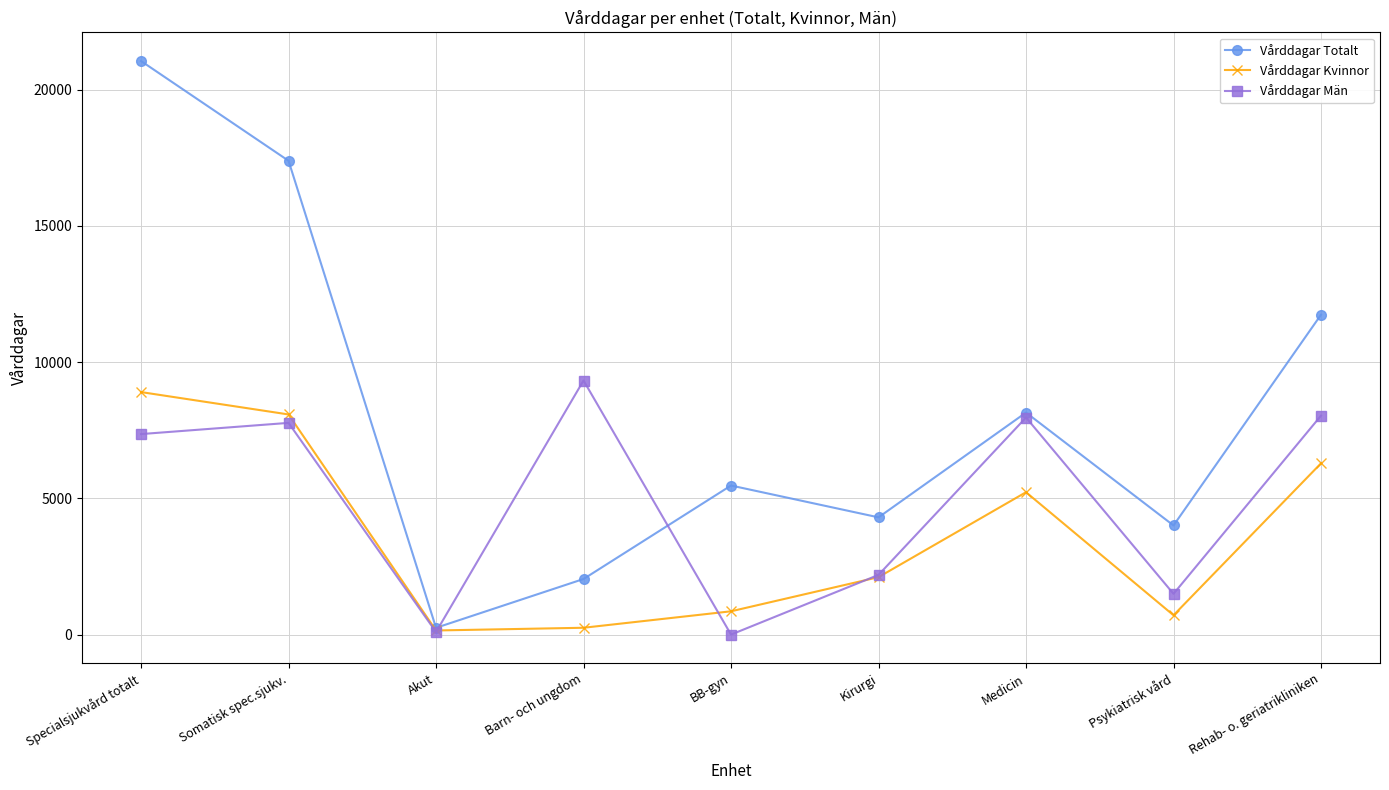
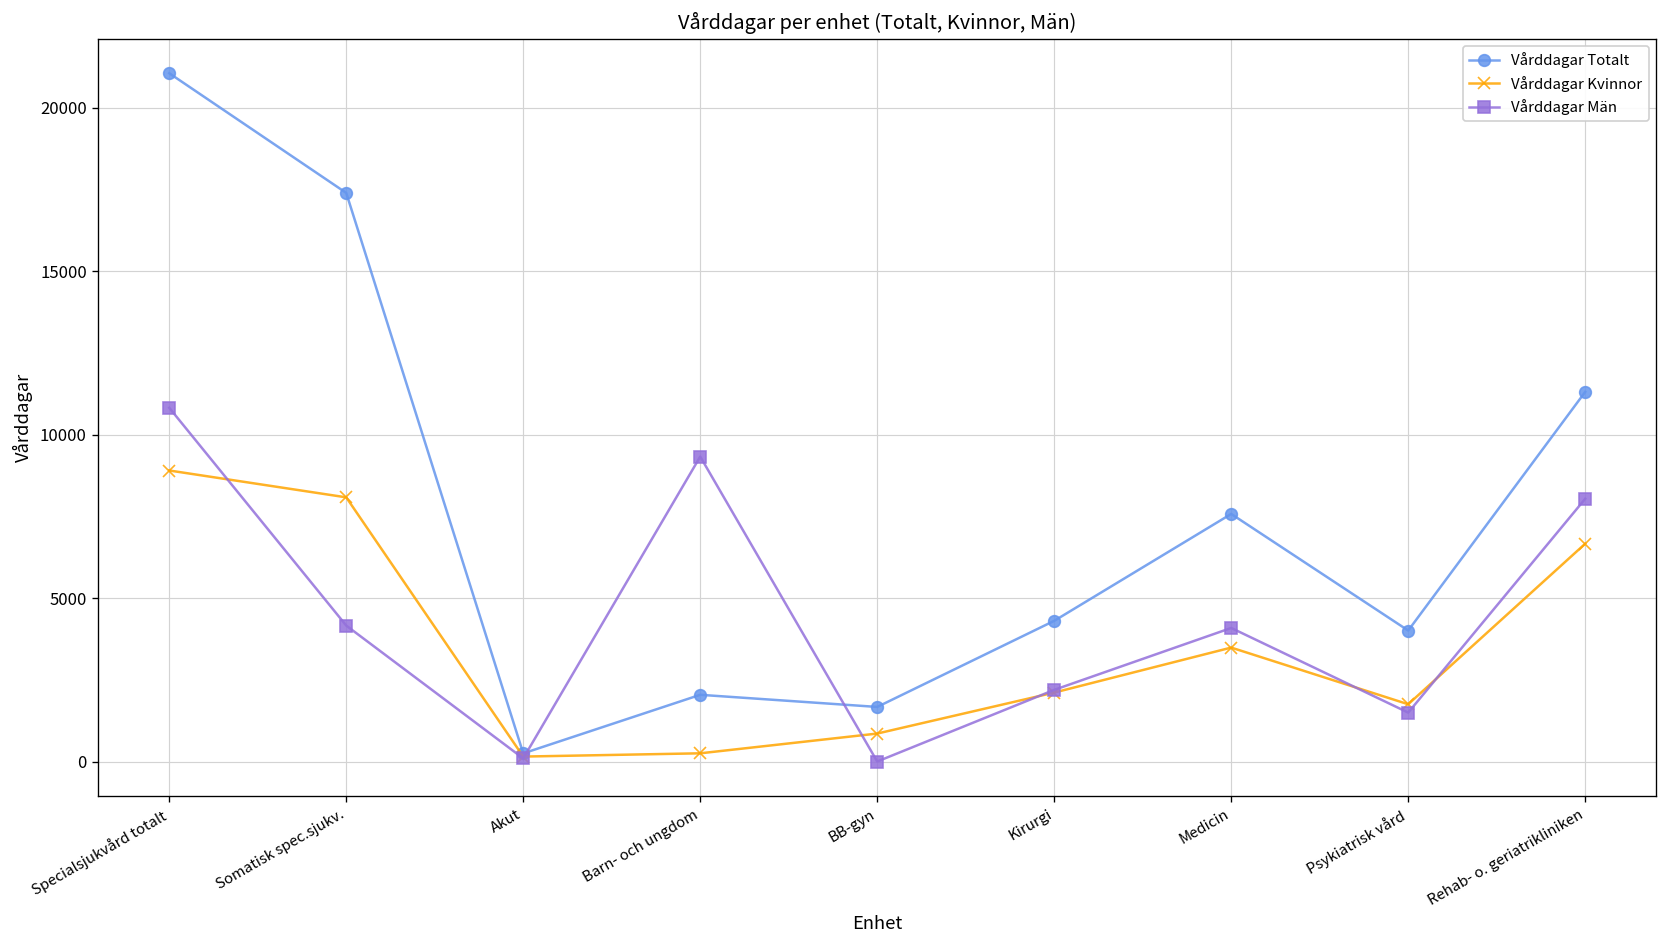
  {
    "Vårddagar Totalt": {
      "Specialsjukvård totalt": 21100,
      "Somatisk spec.sjukv.": 17400,
      "Akut": 300,
      "Barn- och ungdom": 2000,
-     "BB-gyn": 5500,
+     "BB-gyn": 1700,
      "Kirurgi": 4300,
-     "Medicin": 8200,
+     "Medicin": 7600,
      "Psykiatrisk vård": 4000,
-     "Rehab- o. geriatrikliniken": 11700
+     "Rehab- o. geriatrikliniken": 11300
    },
    "Vårddagar Kvinnor": {
      "Specialsjukvård totalt": 8900,
      "Somatisk spec.sjukv.": 8100,
      "Barn- och ungdom": 300,
      "BB-gyn": 900,
-     "Medicin": 5200,
-     "Psykiatrisk vård": 700,
-     "Rehab- o. geriatrikliniken": 6300
+     "Medicin": 3500,
+     "Psykiatrisk vård": 1800,
+     "Rehab- o. geriatrikliniken": 6700
    },
    "Vårddagar Män": {
-     "Specialsjukvård totalt": 7400,
-     "Somatisk spec.sjukv.": 7800,
+     "Specialsjukvård totalt": 10800,
+     "Somatisk spec.sjukv.": 4200,
      "Barn- och ungdom": 9300,
      "BB-gyn": 0,
-     "Medicin": 8000,
+     "Medicin": 4100,
      "Psykiatrisk vård": 1500,
      "Rehab- o. geriatrikliniken": 8000
    }
  }
